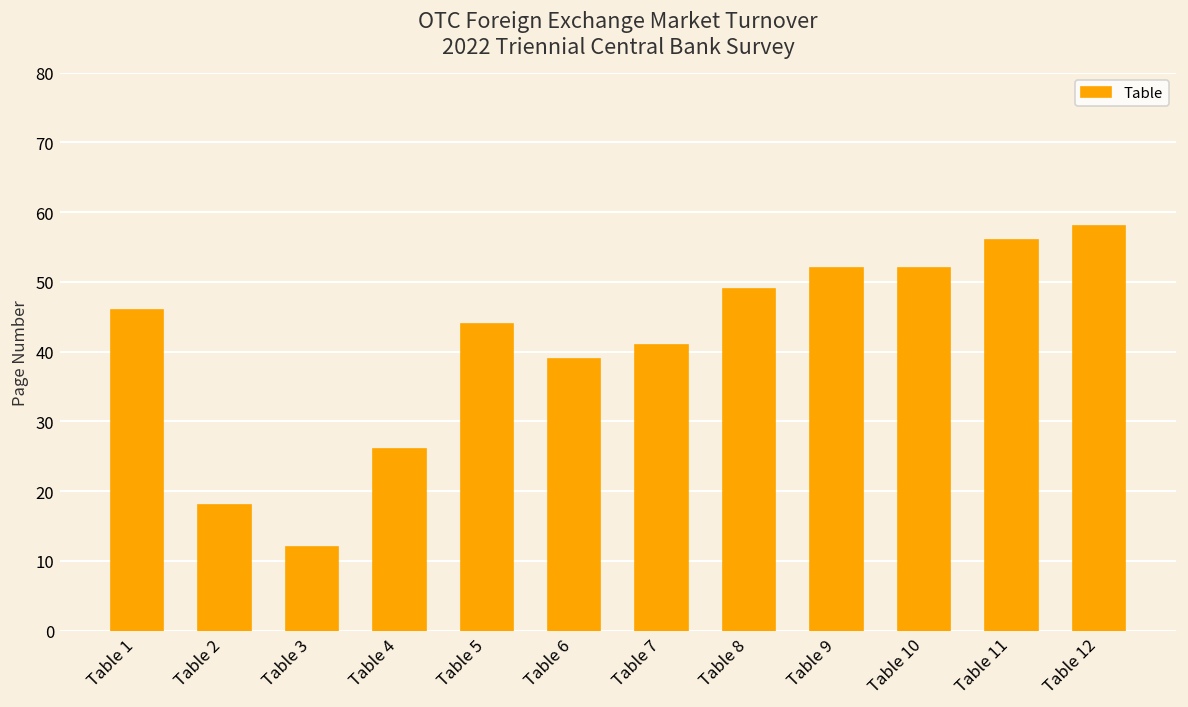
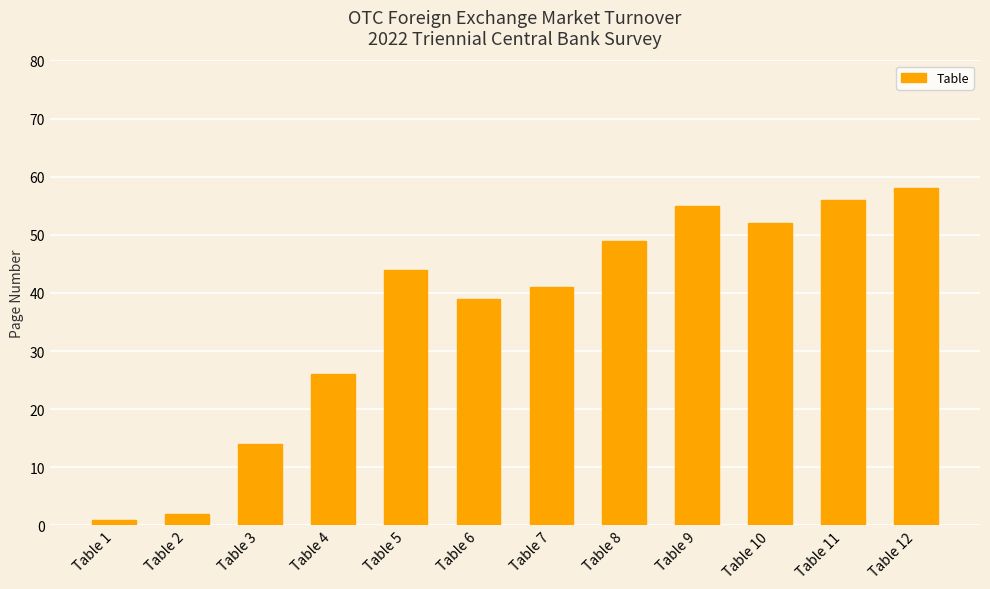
  {
-   "Table 1": 46,
-   "Table 2": 18,
-   "Table 3": 12,
+   "Table 1": 1,
+   "Table 2": 2,
+   "Table 3": 14,
    "Table 4": 26,
    "Table 5": 44,
    "Table 6": 39,
    "Table 7": 41,
    "Table 8": 49,
-   "Table 9": 52,
+   "Table 9": 55,
    "Table 10": 52,
    "Table 11": 56,
    "Table 12": 58
  }
